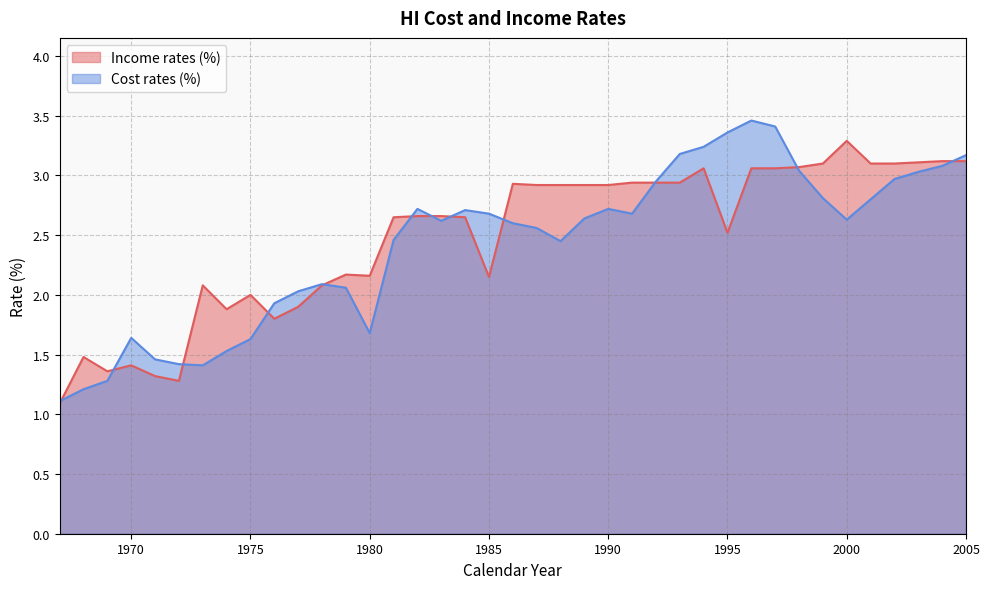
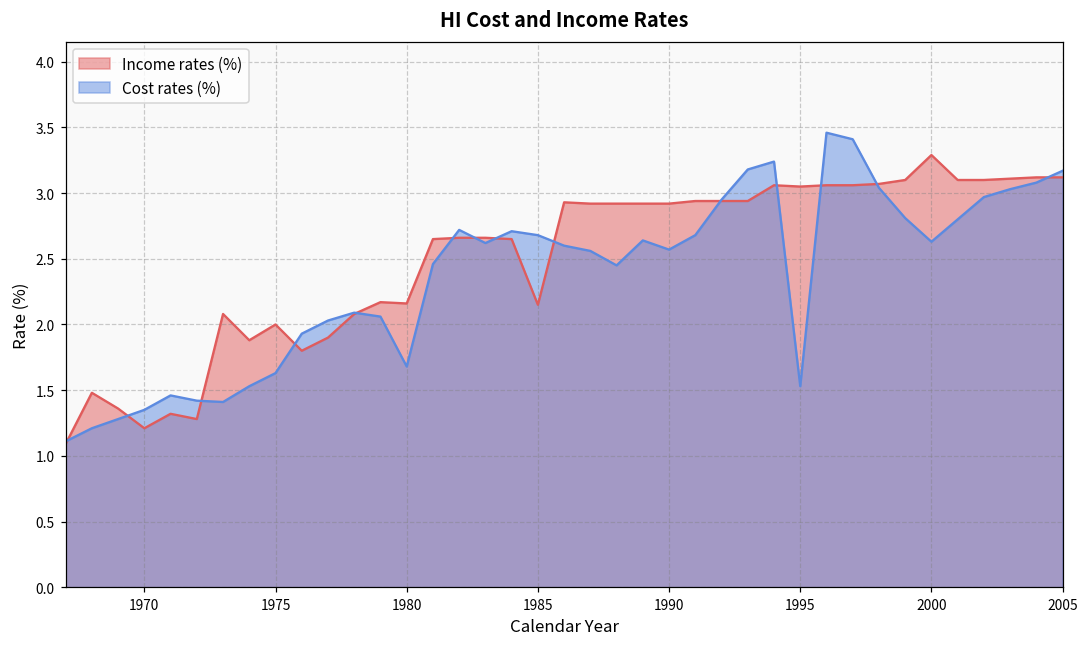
  {
    "Income rates (%)": {
-     "1970": 1.41,
+     "1970": 1.21,
      "1975": 2.00,
      "1980": 2.16,
      "1985": 2.15,
      "1990": 2.92,
-     "1995": 2.52,
+     "1995": 3.05,
      "2000": 3.29,
      "2005": 3.12
    },
    "Cost rates (%)": {
-     "1970": 1.64,
+     "1970": 1.35,
      "1975": 1.63,
      "1980": 1.68,
      "1985": 2.68,
-     "1990": 2.72,
-     "1995": 3.36,
+     "1990": 2.57,
+     "1995": 1.53,
      "2000": 2.63,
      "2005": 3.17
    }
  }
